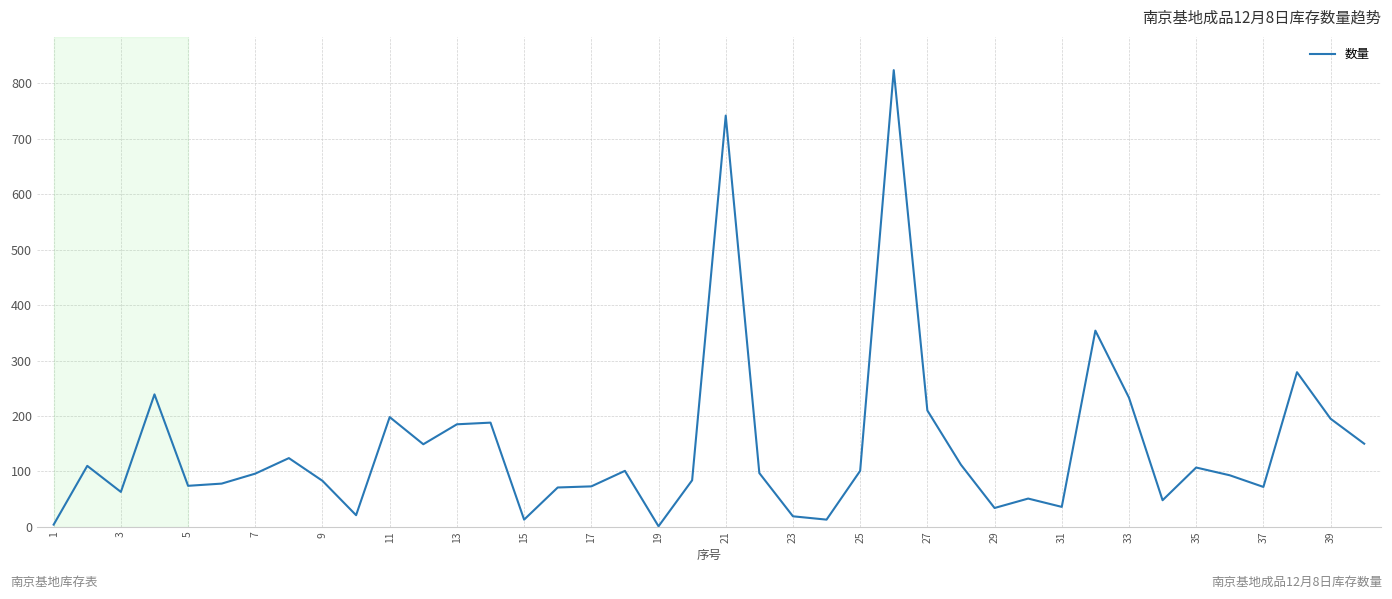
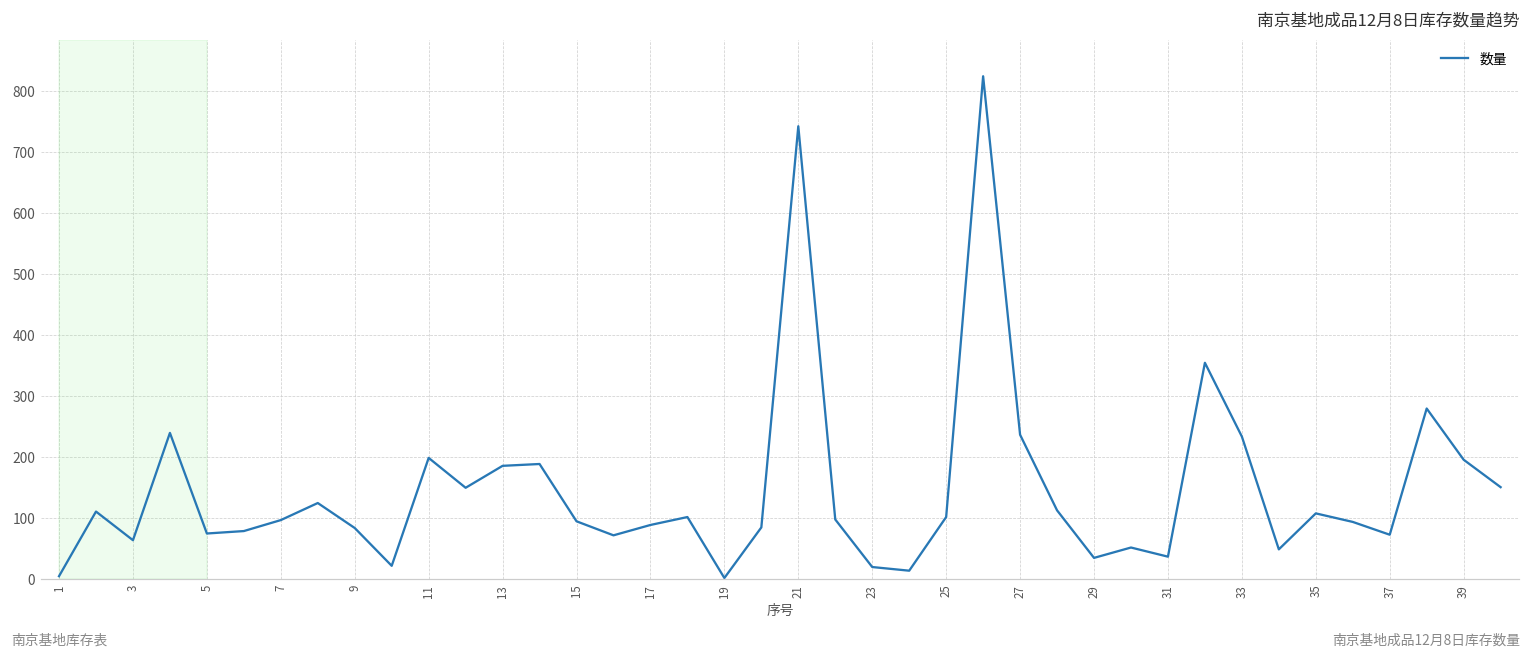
  {
    "1": 0,
    "3": 60,
    "5": 70,
    "7": 100,
    "9": 80,
    "11": 200,
    "13": 190,
-   "15": 10,
-   "17": 70,
+   "15": 90,
+   "17": 90,
    "19": 0,
    "21": 740,
    "23": 20,
    "25": 100,
-   "27": 210,
+   "27": 240,
    "29": 30,
    "31": 40,
    "33": 230,
    "35": 110,
    "37": 70,
    "39": 200
  }
